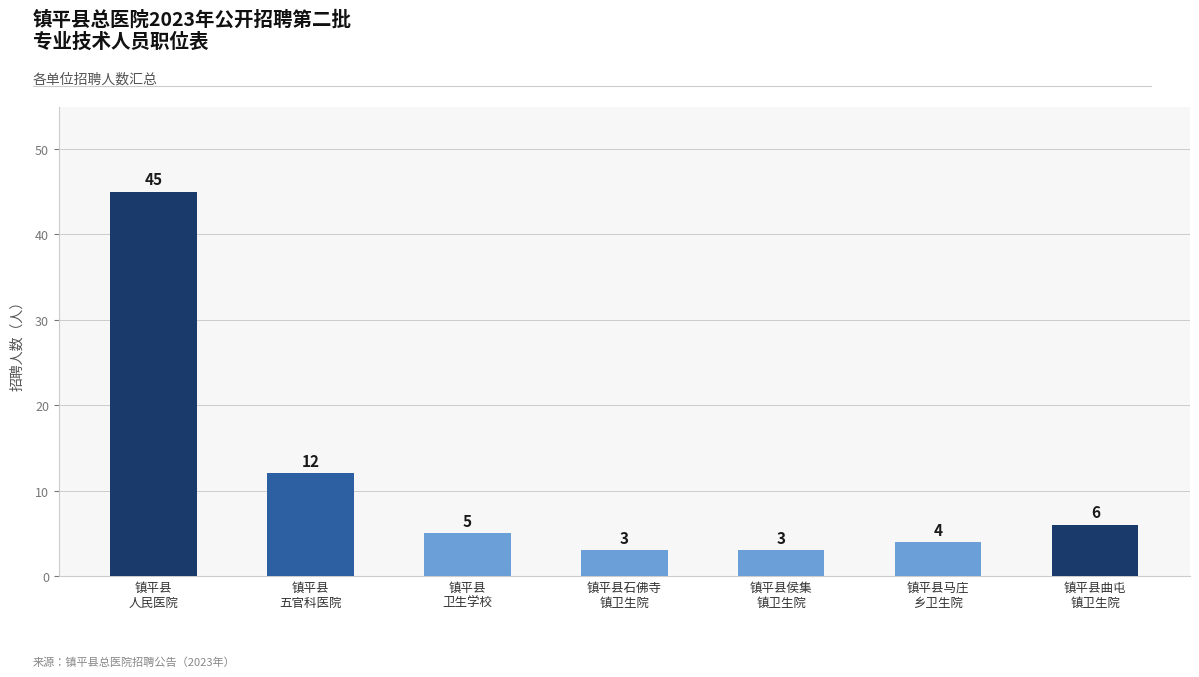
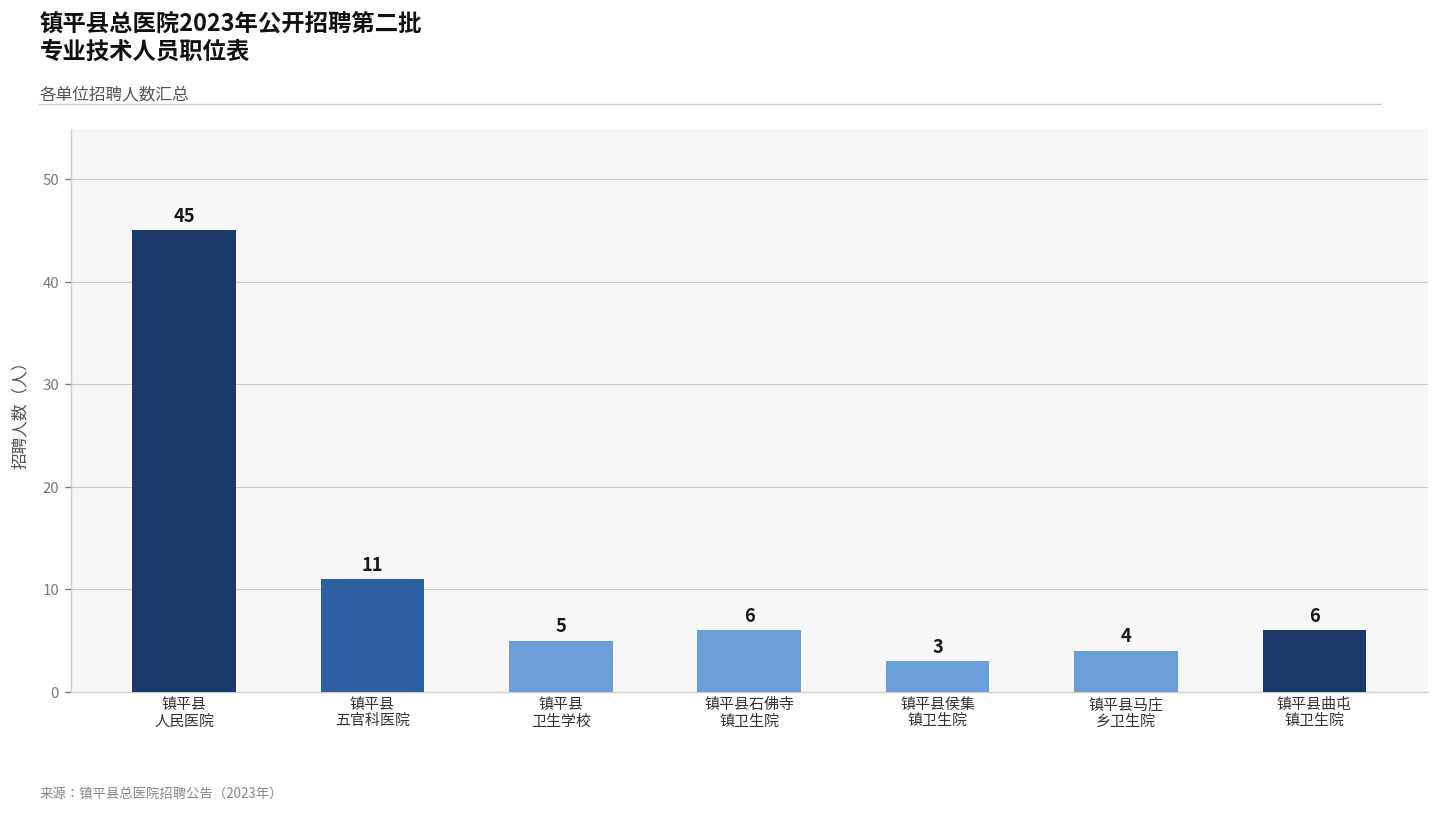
  {
    "镇平县 人民医院": 45,
-   "镇平县 五官科医院": 12,
+   "镇平县 五官科医院": 11,
    "镇平县 卫生学校": 5,
-   "镇平县石佛寺 镇卫生院": 3,
+   "镇平县石佛寺 镇卫生院": 6,
    "镇平县侯集 镇卫生院": 3,
    "镇平县马庄 乡卫生院": 4,
    "镇平县曲屯 镇卫生院": 6
  }
